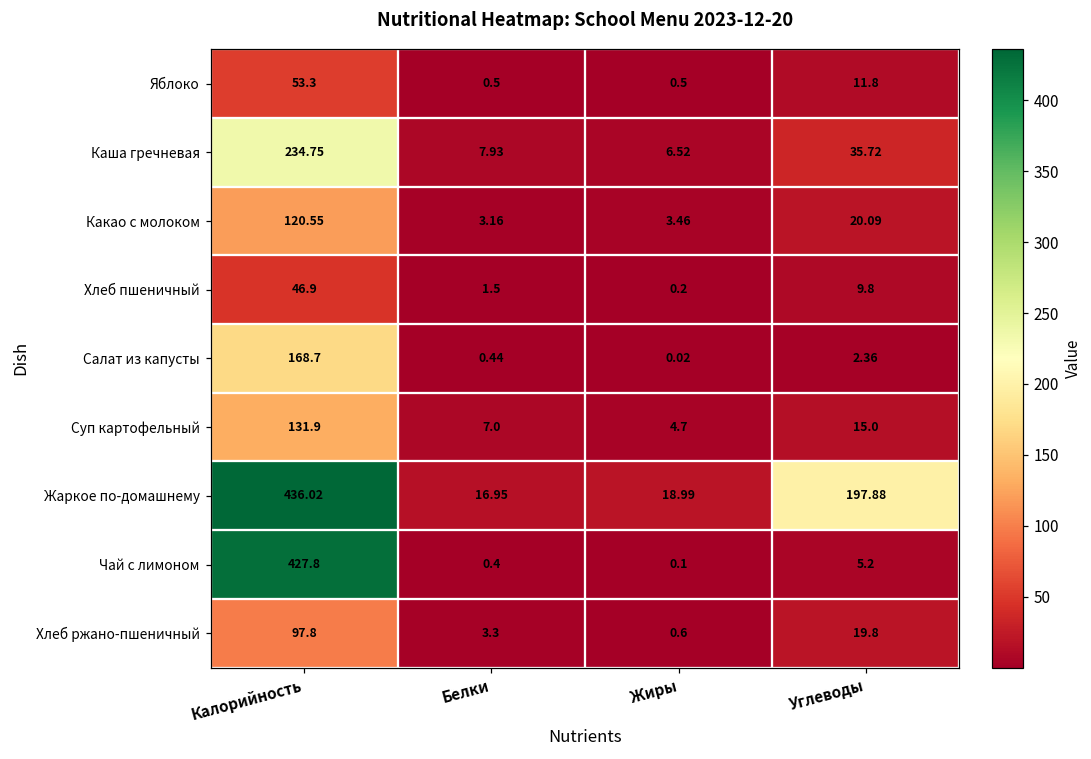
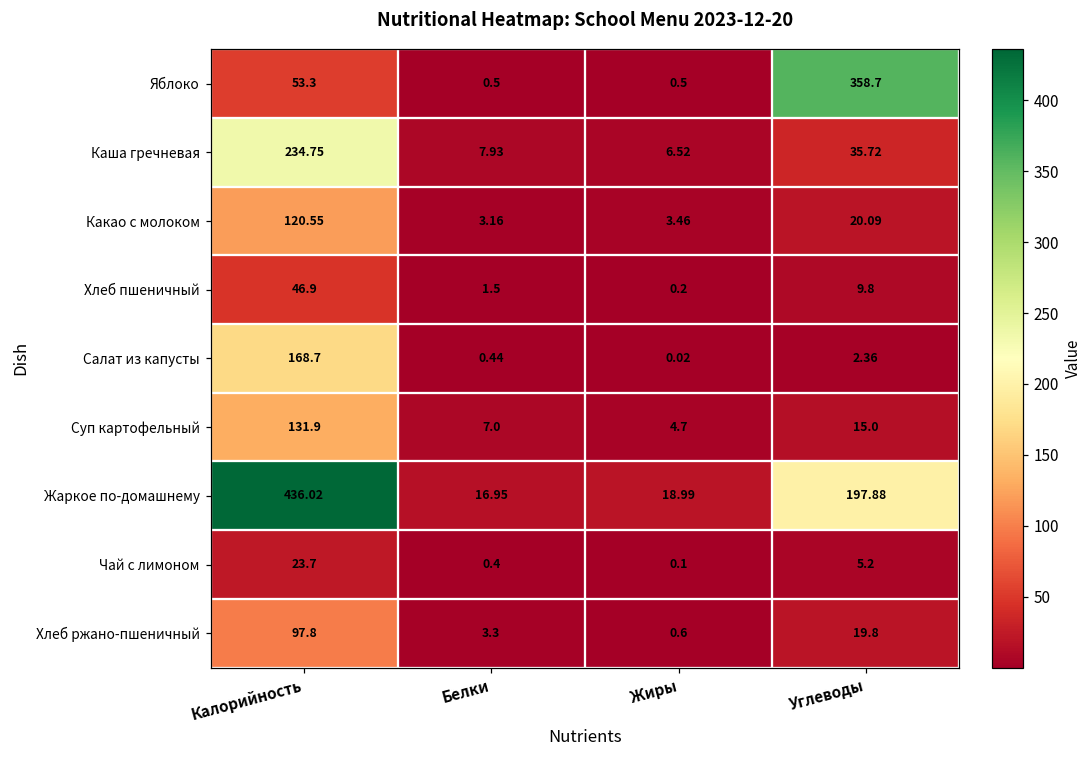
  {
    "Яблоко": {
      "Калорийность": 53.3,
      "Белки": 0.5,
      "Жиры": 0.5,
-     "Углеводы": 11.8
+     "Углеводы": 358.7
    },
    "Каша гречневая": {
      "Калорийность": 234.75,
      "Белки": 7.93,
      "Жиры": 6.52,
      "Углеводы": 35.72
    },
    "Какао с молоком": {
      "Калорийность": 120.55,
      "Белки": 3.16,
      "Жиры": 3.46,
      "Углеводы": 20.09
    },
    "Хлеб пшеничный": {
      "Калорийность": 46.9,
      "Белки": 1.5,
      "Жиры": 0.2,
      "Углеводы": 9.8
    },
    "Салат из капусты": {
      "Калорийность": 168.7,
      "Белки": 0.44,
      "Жиры": 0.02,
      "Углеводы": 2.36
    },
    "Суп картофельный": {
      "Калорийность": 131.9,
      "Белки": 7.0,
      "Жиры": 4.7,
      "Углеводы": 15.0
    },
    "Жаркое по-домашнему": {
      "Калорийность": 436.02,
      "Белки": 16.95,
      "Жиры": 18.99,
      "Углеводы": 197.88
    },
    "Чай с лимоном": {
-     "Калорийность": 427.8,
+     "Калорийность": 23.7,
      "Белки": 0.4,
      "Жиры": 0.1,
      "Углеводы": 5.2
    },
    "Хлеб ржано-пшеничный": {
      "Калорийность": 97.8,
      "Белки": 3.3,
      "Жиры": 0.6,
      "Углеводы": 19.8
    }
  }
